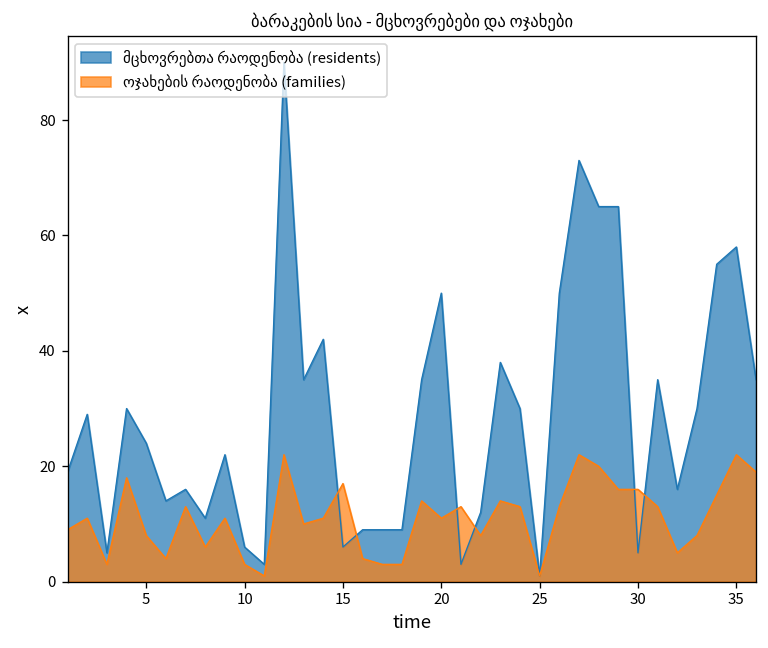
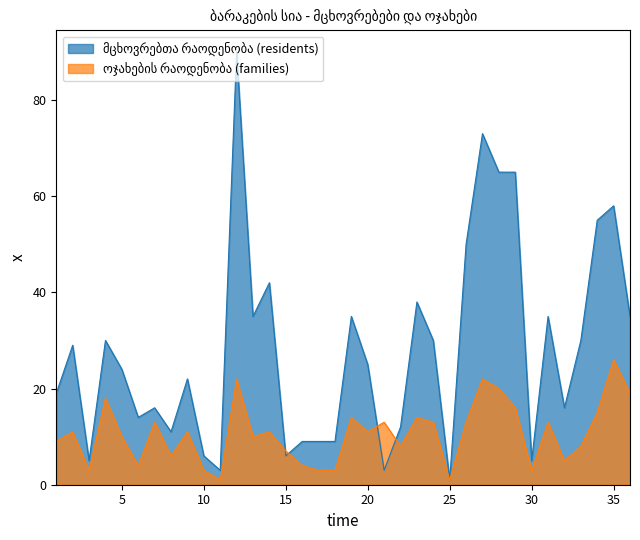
  {
    "მცხოვრებთა რაოდენობა (residents)": {
      "5": 24,
      "10": 6,
      "15": 6,
-     "20": 50,
+     "20": 25,
      "30": 5,
      "35": 58
    },
    "ოჯახების რაოდენობა (families)": {
-     "5": 8,
+     "5": 10,
      "10": 3,
-     "15": 17,
+     "15": 7,
      "20": 11,
-     "30": 16,
-     "35": 22
+     "30": 3,
+     "35": 26
    }
  }
